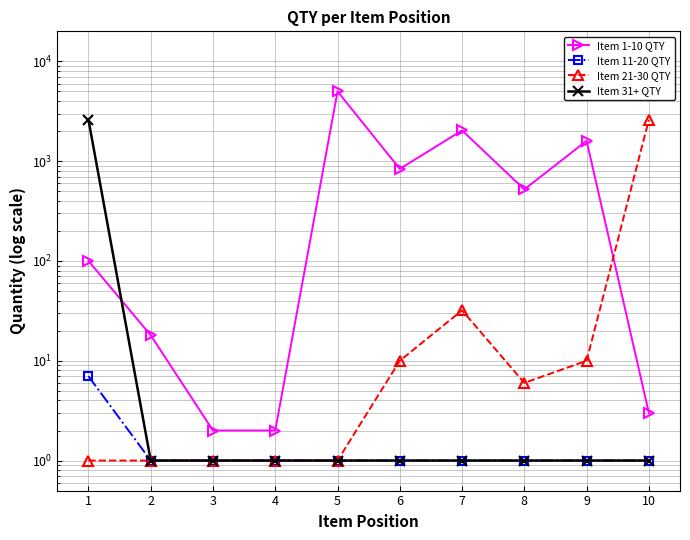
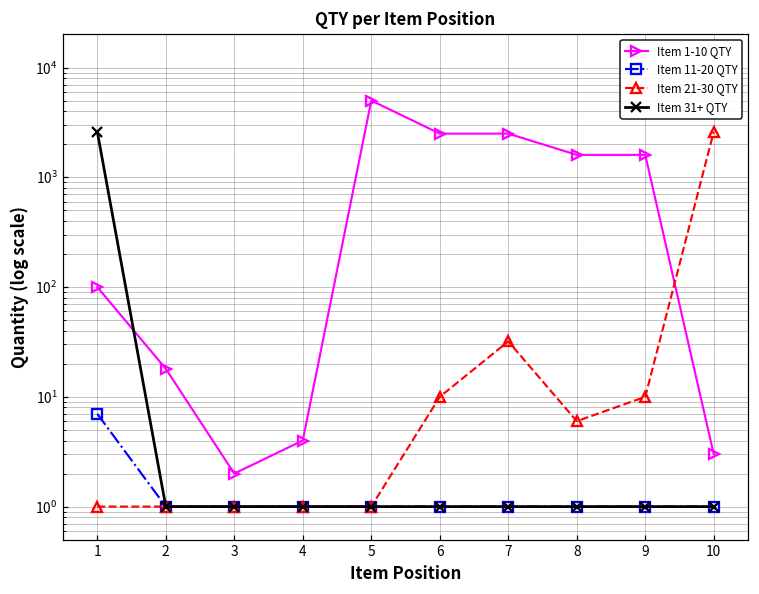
  {
    "Item 1-10 QTY": {
      "1": 100,
      "2": 18,
      "3": 2,
-     "4": 2,
+     "4": 4,
      "5": 5000,
-     "6": 800,
-     "7": 2000,
-     "8": 500,
+     "6": 2500,
+     "7": 2500,
+     "8": 1600,
      "9": 1600,
      "10": 3
    },
    "Item 11-20 QTY": {
      "1": 7
    },
    "Item 21-30 QTY": {
      "1": 1,
      "6": 10,
      "7": 32,
      "8": 6,
      "9": 10,
      "10": 2600
    },
    "Item 31+ QTY": {
      "1": 2600
    }
  }
